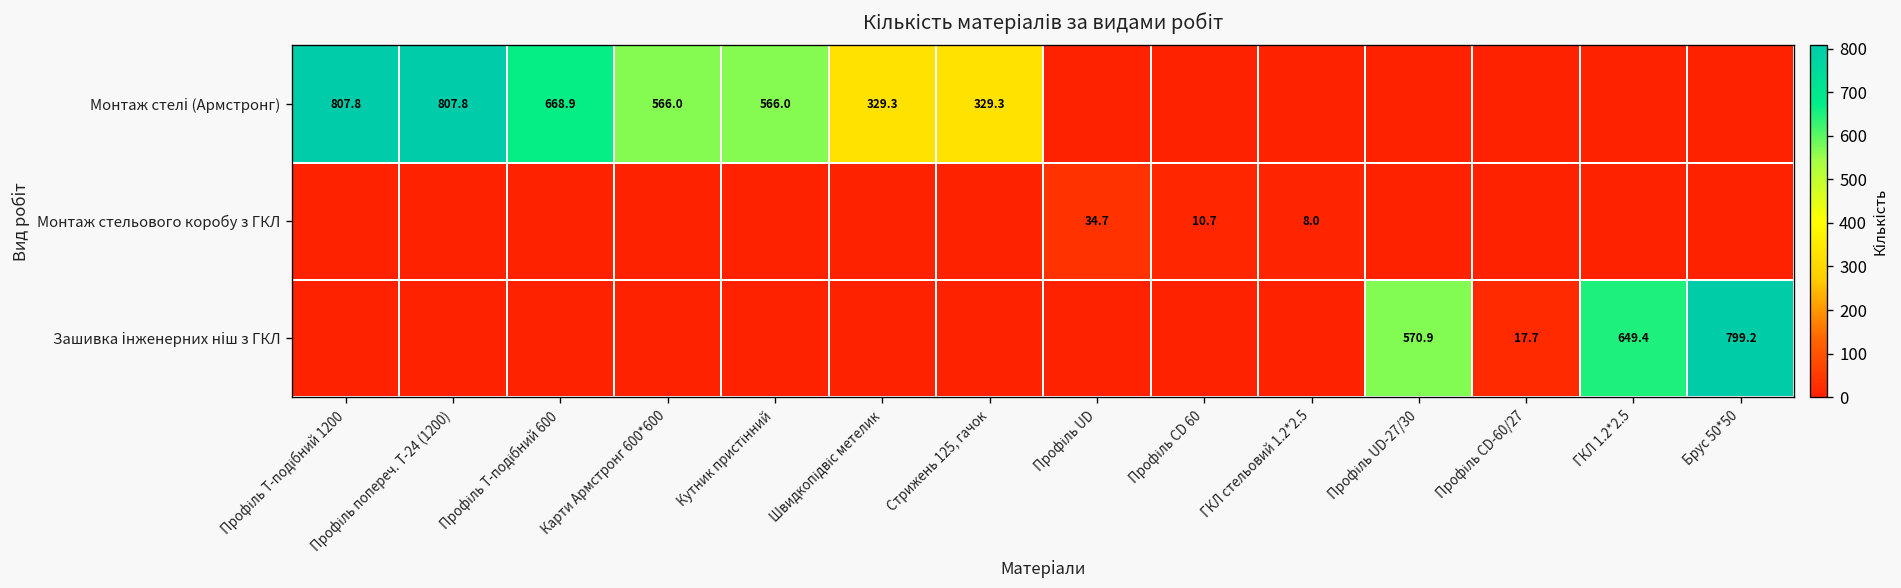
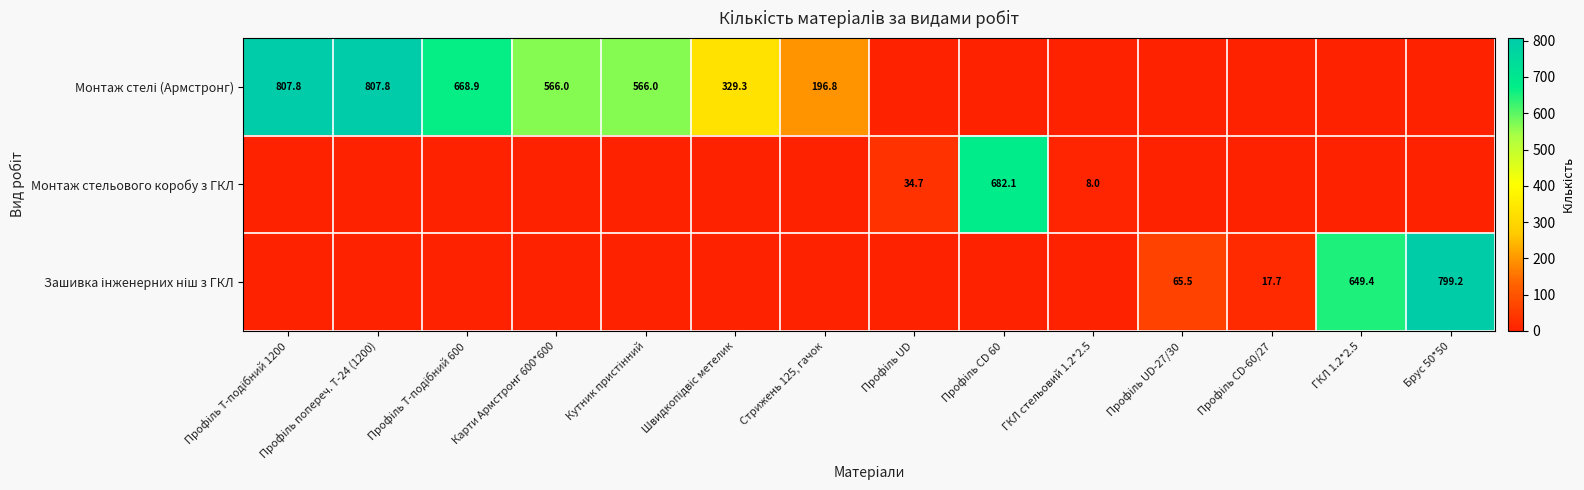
  {
    "Монтаж стелі (Армстронг)": {
      "Профіль Т-подібний 1200": 807.8,
      "Профіль попереч. Т-24 (1200)": 807.8,
      "Профіль Т-подібний 600": 668.9,
      "Карти Армстронг 600*600": 566.0,
      "Кутник пристінний": 566.0,
      "Швидкопідвіс метелик": 329.3,
-     "Стрижень 125, гачок": 329.3
+     "Стрижень 125, гачок": 196.8
    },
    "Монтаж стельового коробу з ГКЛ": {
      "Профіль UD": 34.7,
-     "Профіль CD 60": 10.7,
+     "Профіль CD 60": 682.1,
      "ГКЛ стельовий 1.2*2.5": 8.0
    },
    "Зашивка інженерних ніш з ГКЛ": {
-     "Профіль UD-27/30": 570.9,
+     "Профіль UD-27/30": 65.5,
      "Профіль CD-60/27": 17.7,
      "ГКЛ 1.2*2.5": 649.4,
      "Брус 50*50": 799.2
    }
  }
